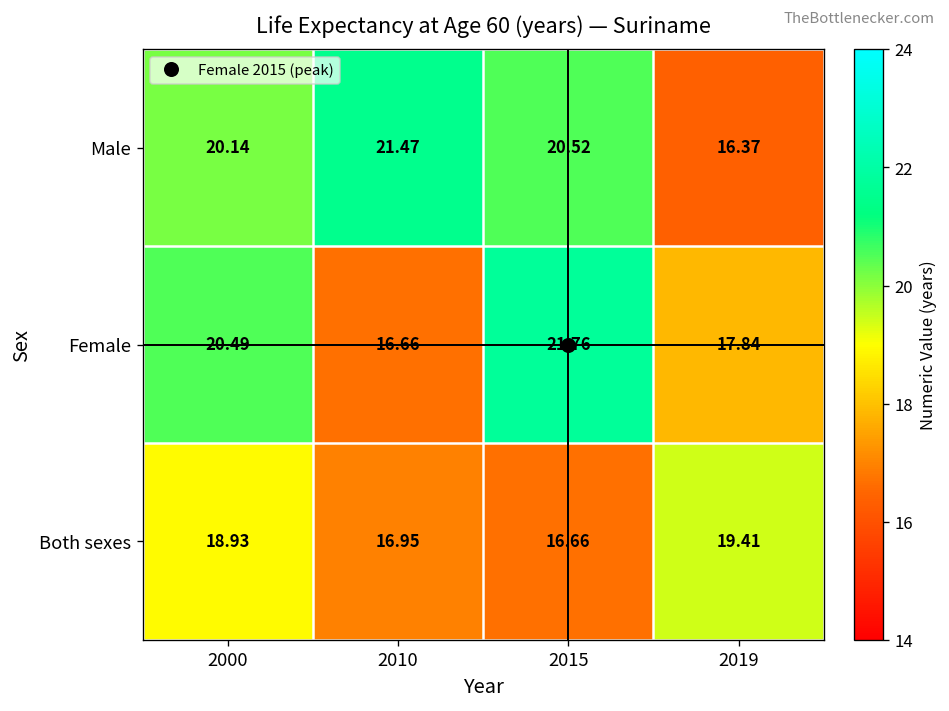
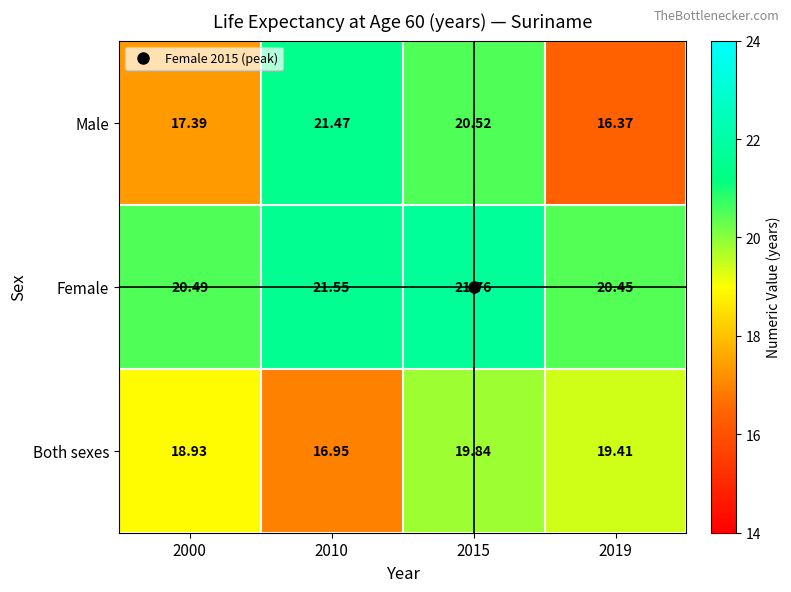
  {
    "Male": {
-     "2000": 20.14,
+     "2000": 17.39,
      "2010": 21.47,
      "2015": 20.52,
      "2019": 16.37
    },
    "Female": {
      "2000": 20.49,
-     "2010": 16.66,
-     "2019": 17.84
+     "2010": 21.55,
+     "2019": 20.45
    },
    "Both sexes": {
      "2000": 18.93,
      "2010": 16.95,
-     "2015": 16.66,
+     "2015": 19.84,
      "2019": 19.41
    }
  }
